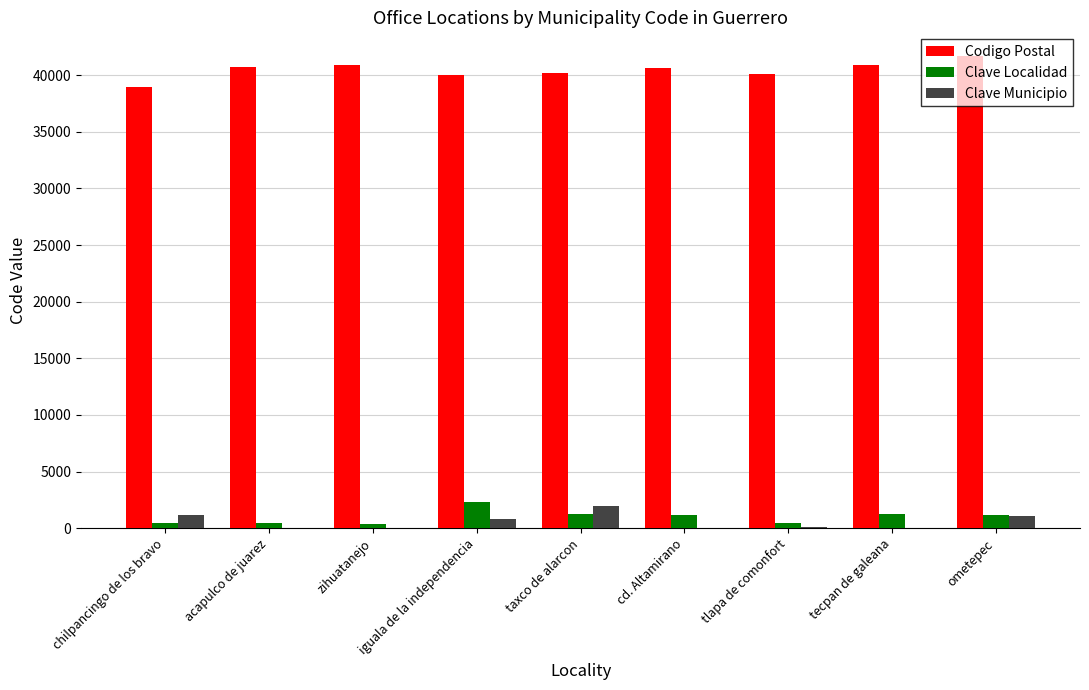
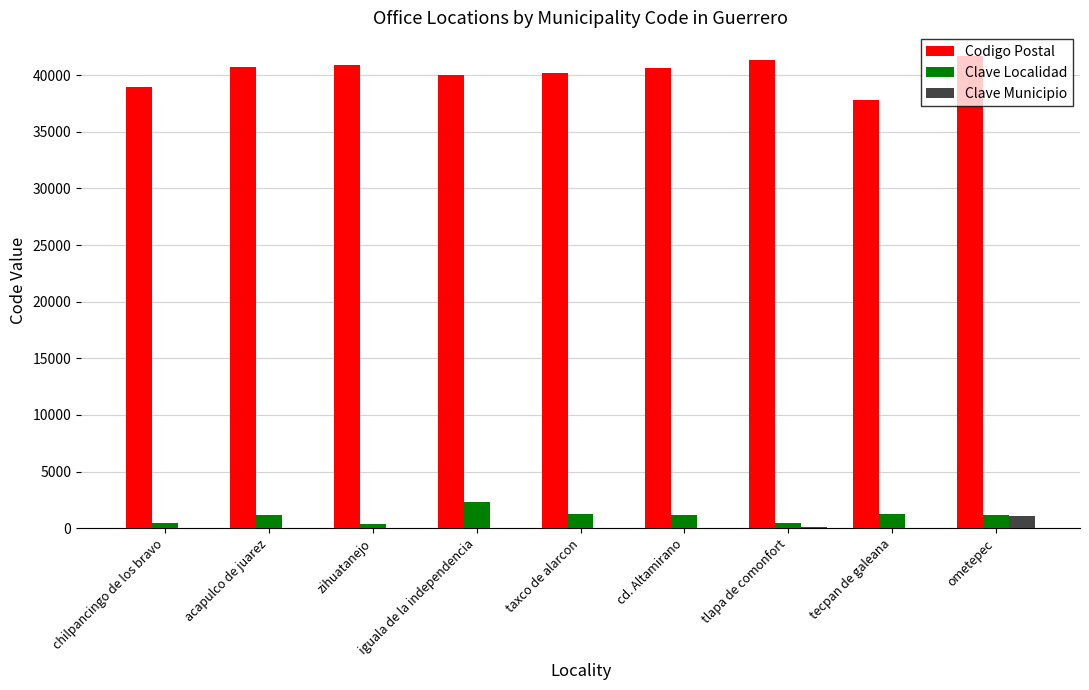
  {
    "Codigo Postal": {
      "chilpancingo de los bravo": 39000,
      "acapulco de juarez": 40700,
      "zihuatanejo": 40900,
      "iguala de la independencia": 40000,
      "taxco de alarcon": 40200,
      "cd. Altamirano": 40700,
-     "tlapa de comonfort": 40100,
-     "tecpan de galeana": 40900
+     "tlapa de comonfort": 41300,
+     "tecpan de galeana": 37800
    },
    "Clave Localidad": {
      "chilpancingo de los bravo": 400,
-     "acapulco de juarez": 500,
+     "acapulco de juarez": 1200,
      "zihuatanejo": 400,
      "iguala de la independencia": 2300,
      "taxco de alarcon": 1200,
      "cd. Altamirano": 1200,
      "tlapa de comonfort": 500,
      "tecpan de galeana": 1200,
      "ometepec": 1200
    },
    "Clave Municipio": {
-     "chilpancingo de los bravo": 1200,
-     "iguala de la independencia": 800,
-     "taxco de alarcon": 2000,
+     "chilpancingo de los bravo": 0,
+     "iguala de la independencia": 0,
+     "taxco de alarcon": 100,
      "ometepec": 1100
    }
  }
